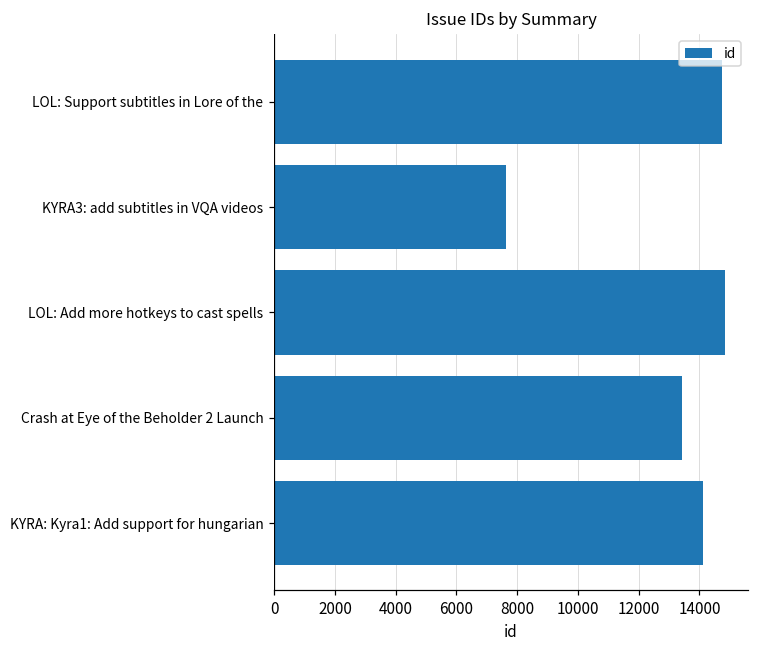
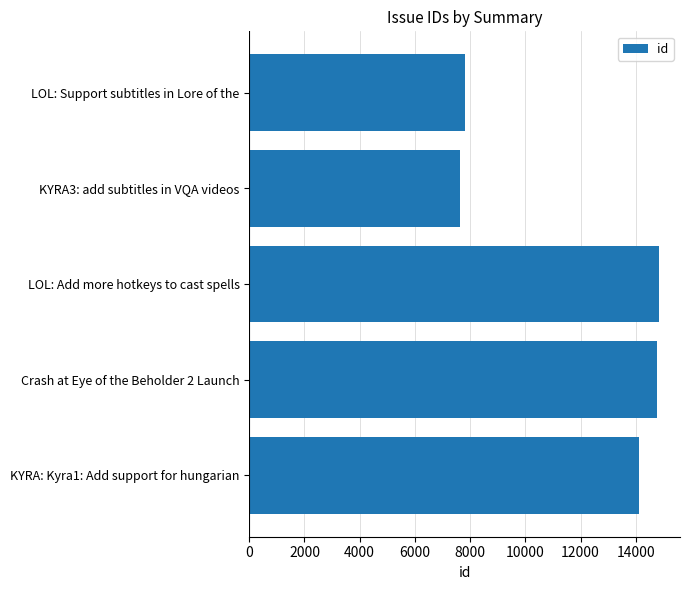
  {
-   "LOL: Support subtitles in Lore of the": 14800,
+   "LOL: Support subtitles in Lore of the": 7800,
    "KYRA3: add subtitles in VQA videos": 7600,
    "LOL: Add more hotkeys to cast spells": 14900,
-   "Crash at Eye of the Beholder 2 Launch": 13400,
+   "Crash at Eye of the Beholder 2 Launch": 14800,
    "KYRA: Kyra1: Add support for hungarian": 14100
  }
